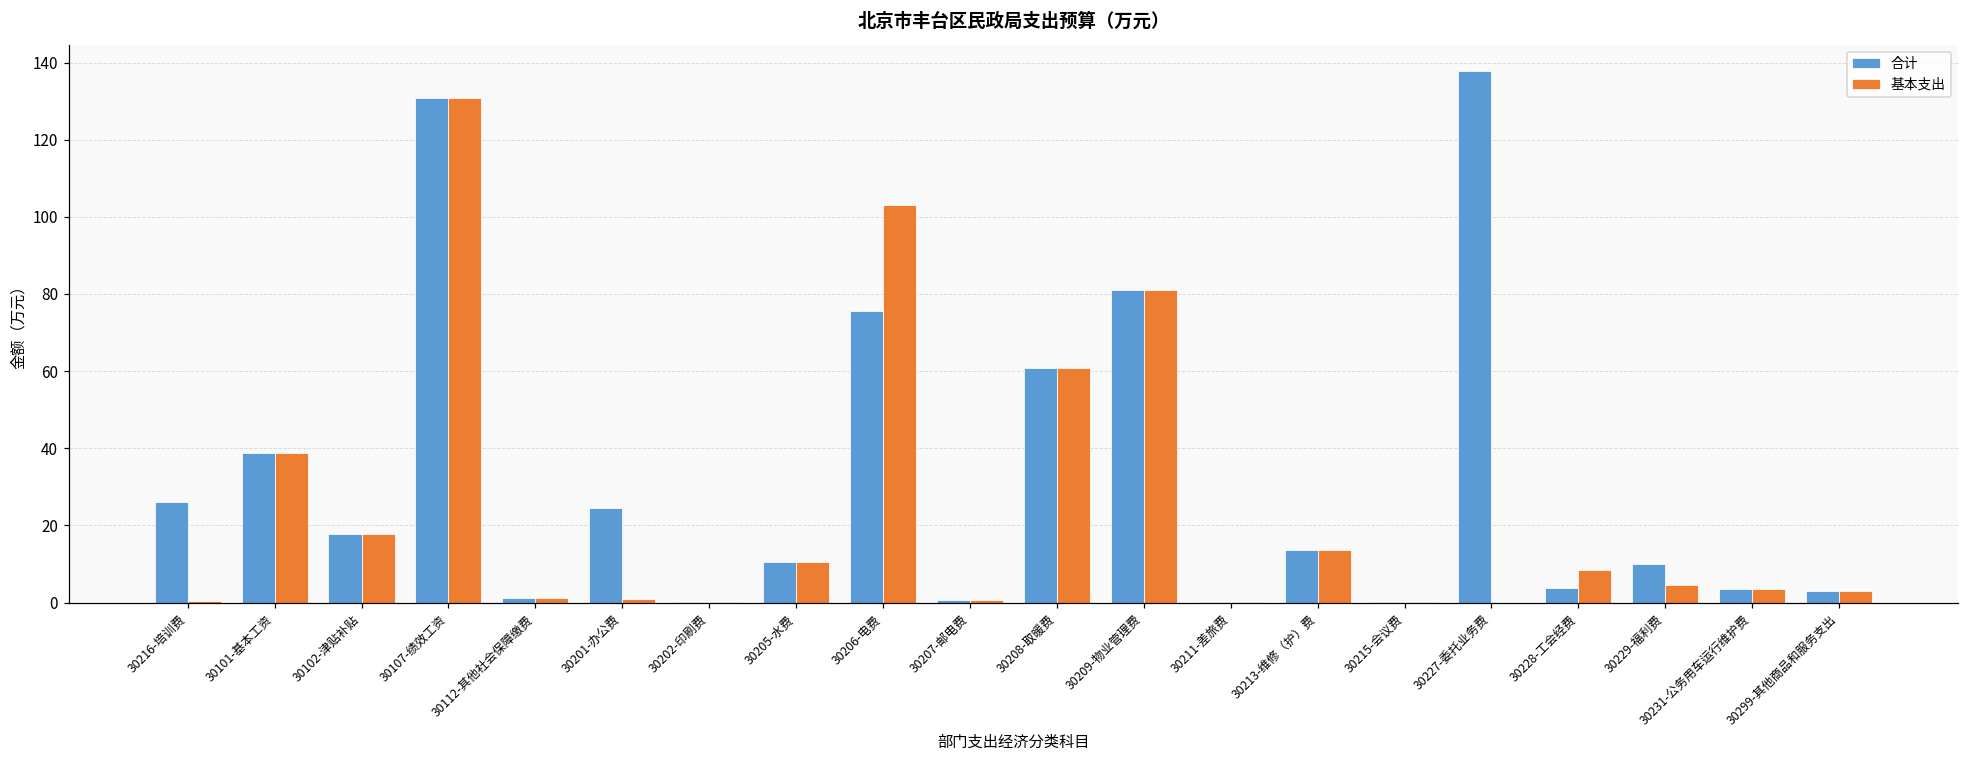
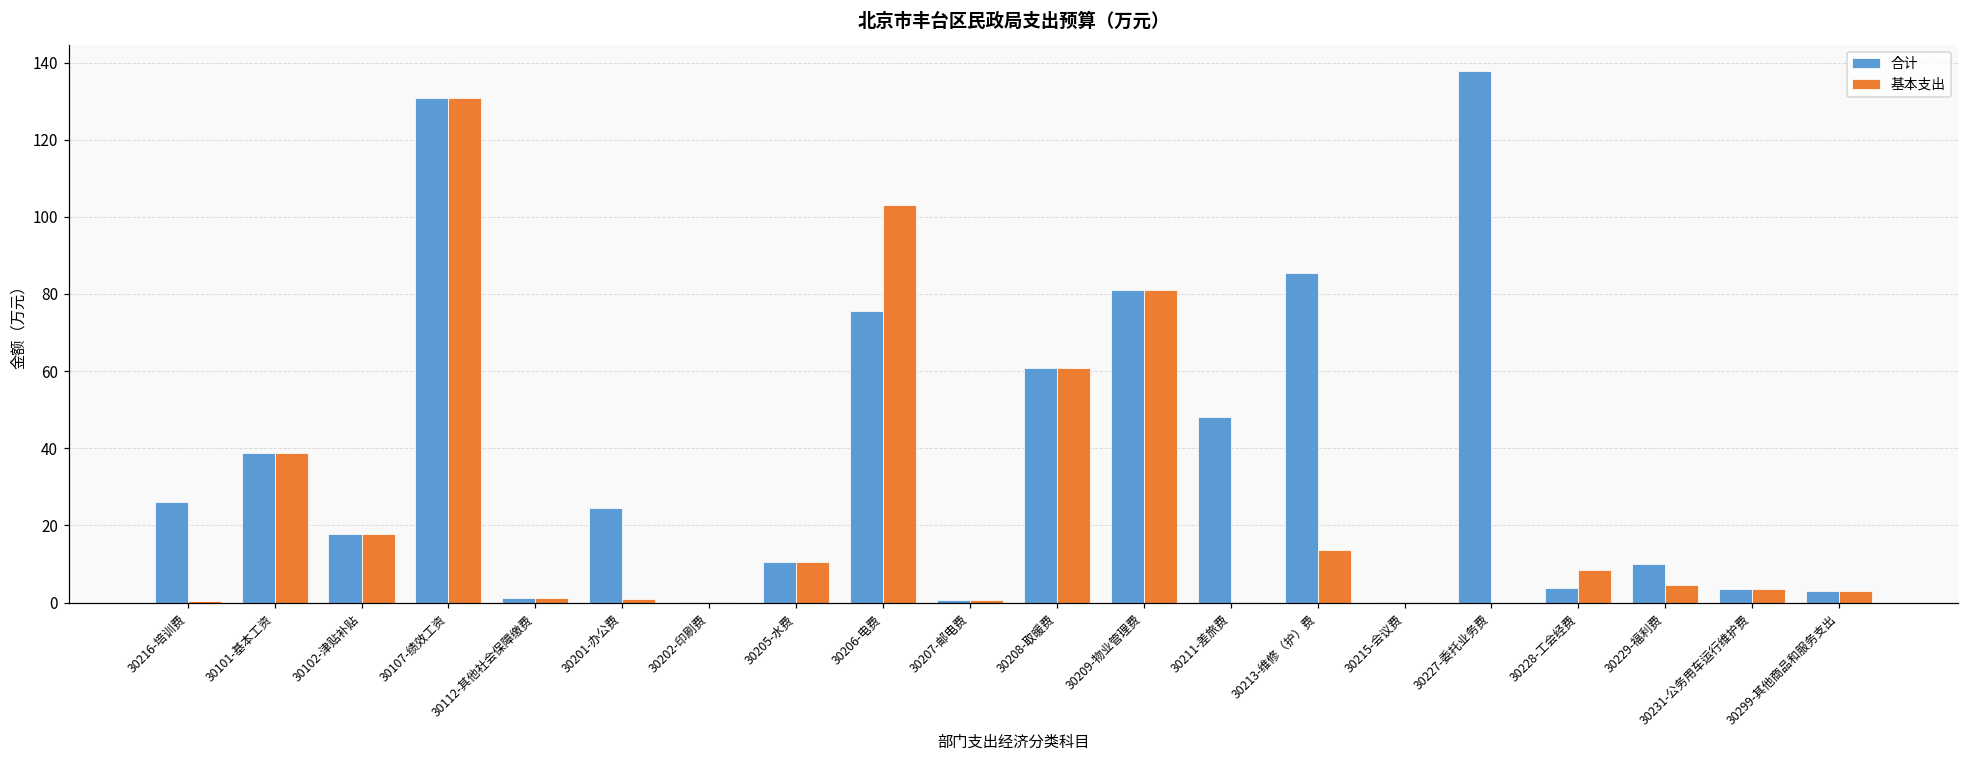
  {
    "合计": {
      "30216-培训费": 26,
      "30101-基本工资": 39,
      "30102-津贴补贴": 18,
      "30107-绩效工资": 131,
      "30112-其他社会保障缴费": 1,
      "30201-办公费": 25,
      "30205-水费": 10,
      "30206-电费": 76,
      "30208-取暖费": 61,
      "30209-物业管理费": 81,
-     "30211-差旅费": 0,
-     "30213-维修（护）费": 14,
+     "30211-差旅费": 48,
+     "30213-维修（护）费": 86,
      "30227-委托业务费": 138,
      "30228-工会经费": 4,
      "30229-福利费": 10,
      "30231-公务用车运行维护费": 4,
      "30299-其他商品和服务支出": 3
    },
    "基本支出": {
      "30101-基本工资": 39,
      "30102-津贴补贴": 18,
      "30107-绩效工资": 131,
      "30112-其他社会保障缴费": 1,
      "30201-办公费": 1,
      "30205-水费": 10,
      "30206-电费": 103,
      "30208-取暖费": 61,
      "30209-物业管理费": 81,
      "30213-维修（护）费": 14,
      "30227-委托业务费": 0,
      "30228-工会经费": 8,
      "30229-福利费": 5,
      "30231-公务用车运行维护费": 4,
      "30299-其他商品和服务支出": 3
    }
  }
